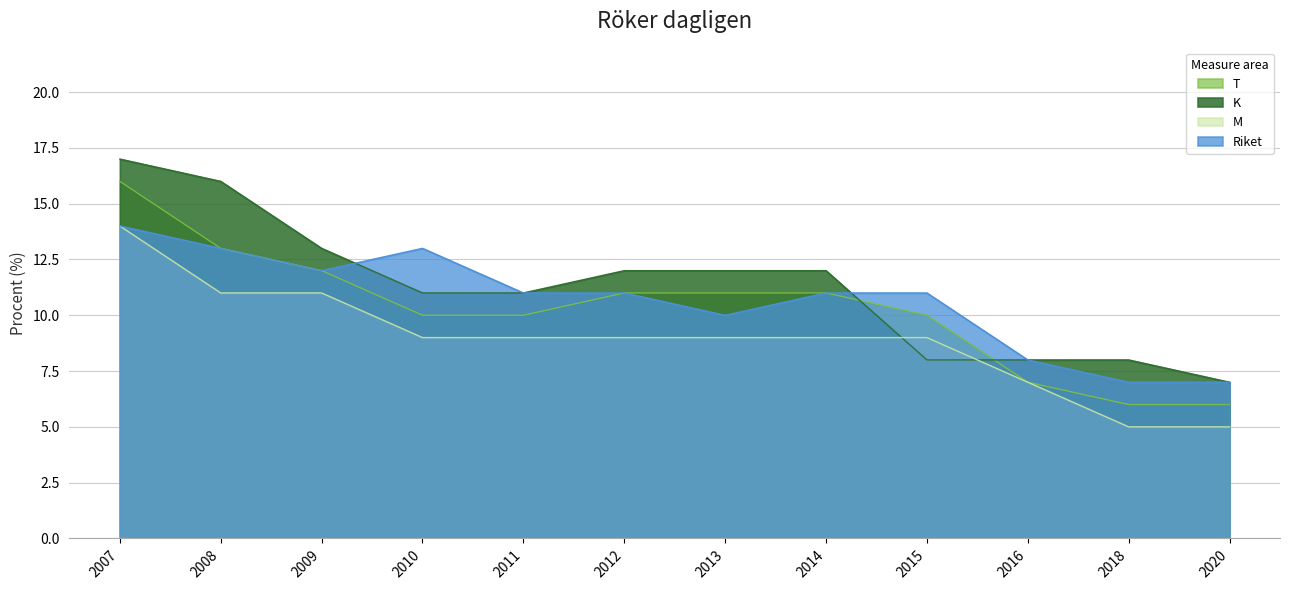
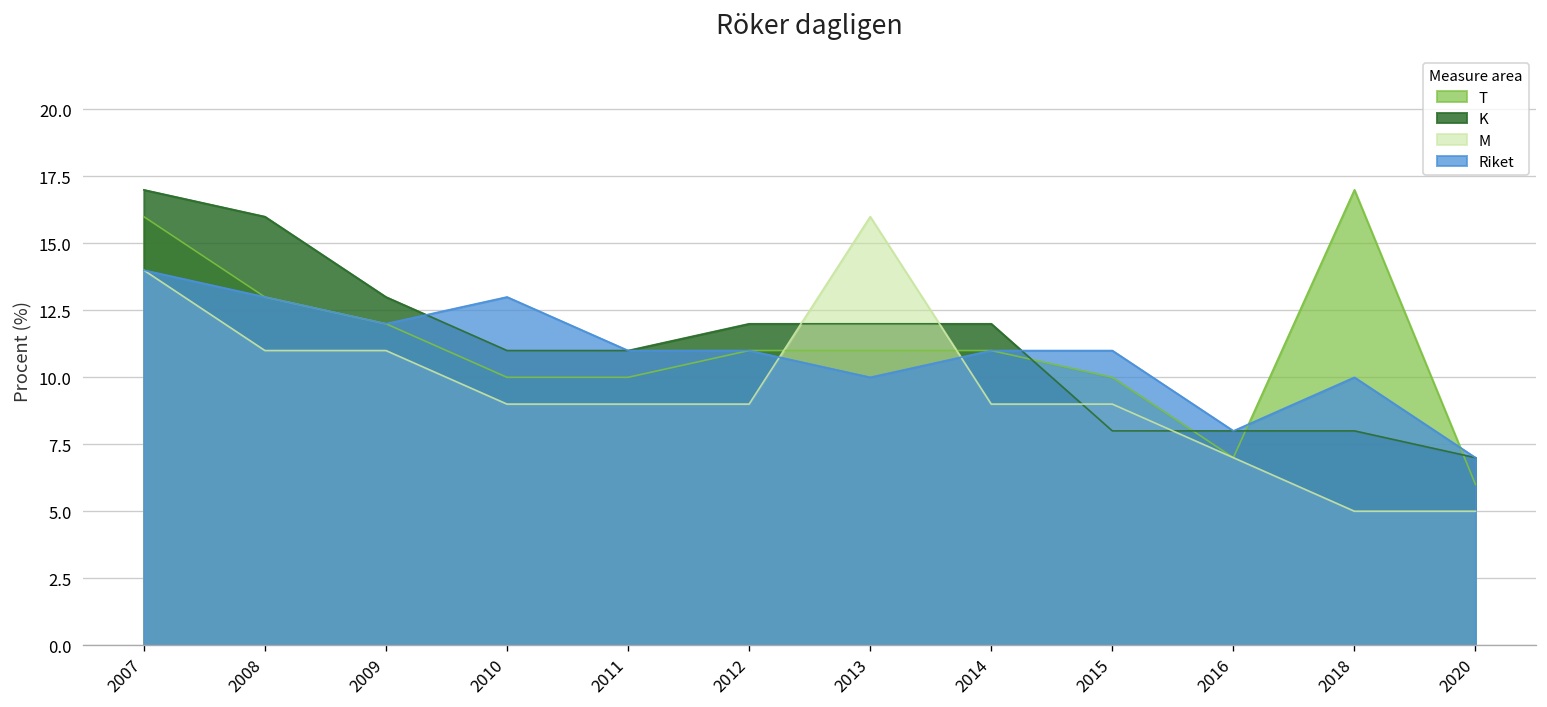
  {
    "T": {
      "2007": 16,
      "2010": 10,
      "2011": 10,
      "2013": 11,
      "2015": 10,
-     "2018": 6,
+     "2018": 17,
      "2020": 6
    },
    "K": {
      "2007": 17,
      "2008": 16,
      "2009": 13,
      "2010": 11,
      "2012": 12,
      "2013": 12,
      "2014": 12,
      "2015": 8,
      "2018": 8
    },
    "M": {
      "2008": 11,
      "2009": 11,
      "2010": 9,
      "2011": 9,
      "2012": 9,
-     "2013": 9,
+     "2013": 16,
      "2014": 9,
      "2015": 9,
      "2018": 5,
      "2020": 5
    },
    "Riket": {
      "2010": 13,
      "2013": 10,
      "2015": 11,
-     "2018": 7
+     "2018": 10
    }
  }
